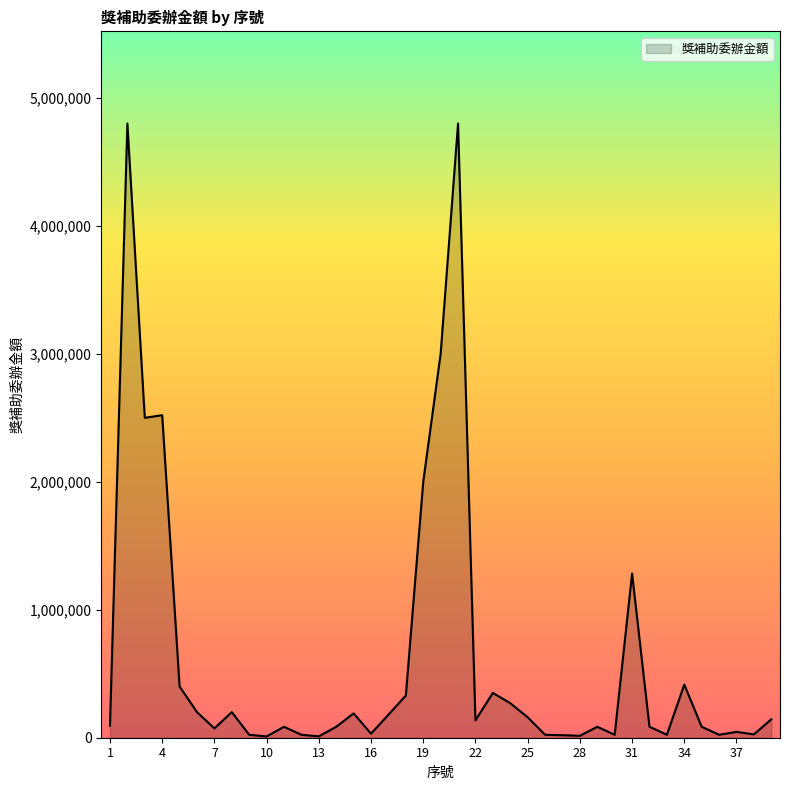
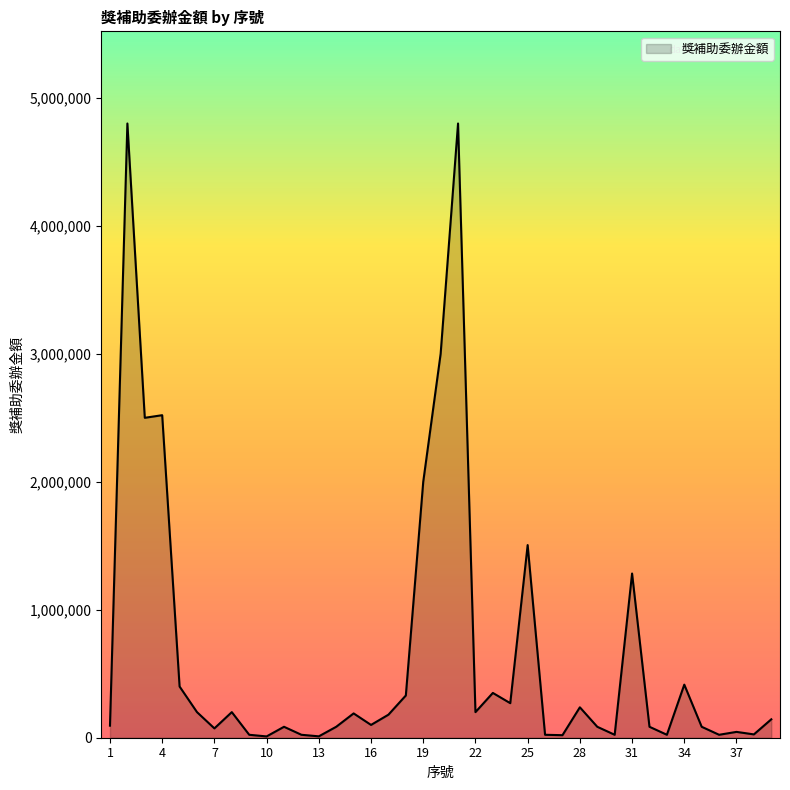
  {
    "1": "90,000",
    "4": "2,520,000",
    "7": "70,000",
    "10": "10,000",
    "13": "10,000",
-   "16": "30,000",
+   "16": "100,000",
    "19": "2,000,000",
-   "22": "140,000",
-   "25": "160,000",
-   "28": "20,000",
+   "22": "200,000",
+   "25": "1,510,000",
+   "28": "240,000",
    "31": "1,280,000",
    "34": "410,000",
    "37": "50,000"
  }
